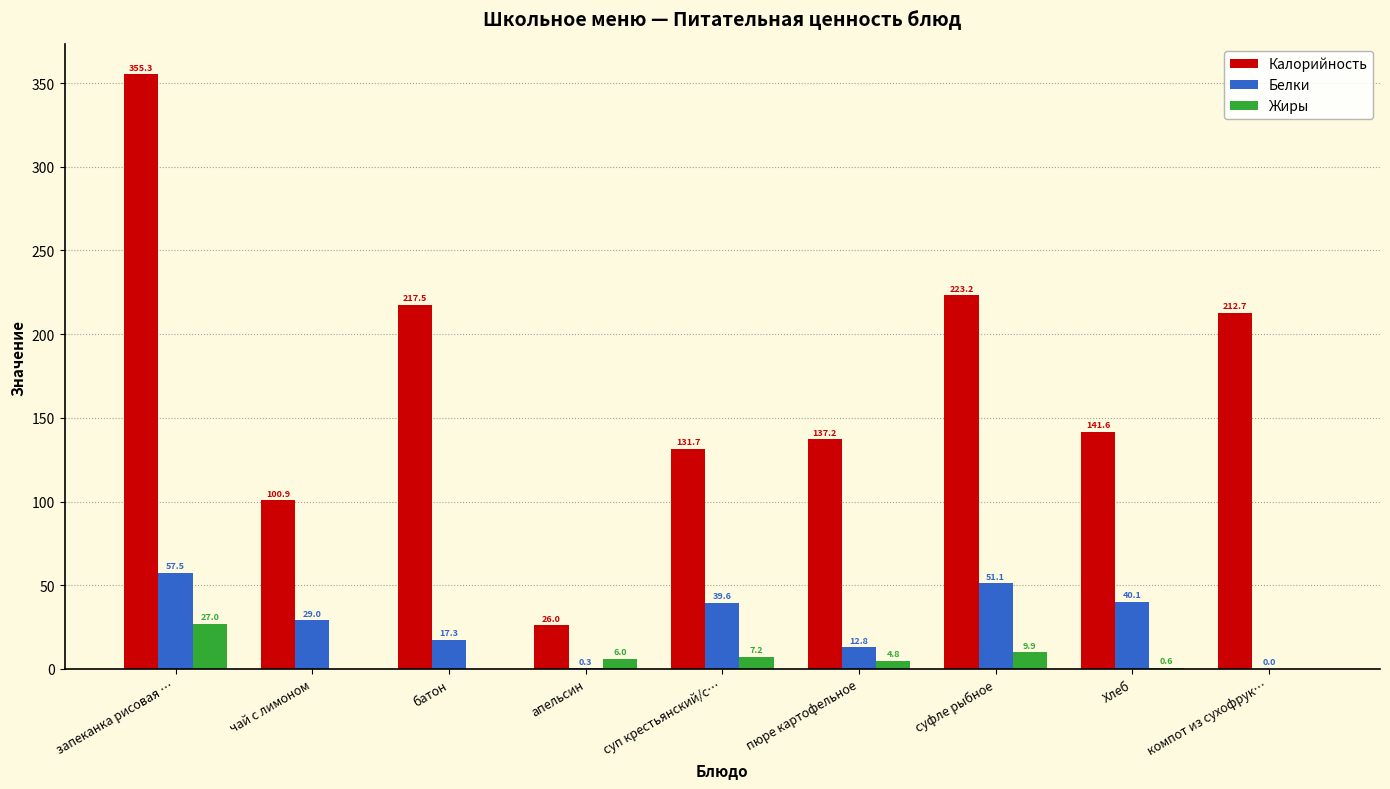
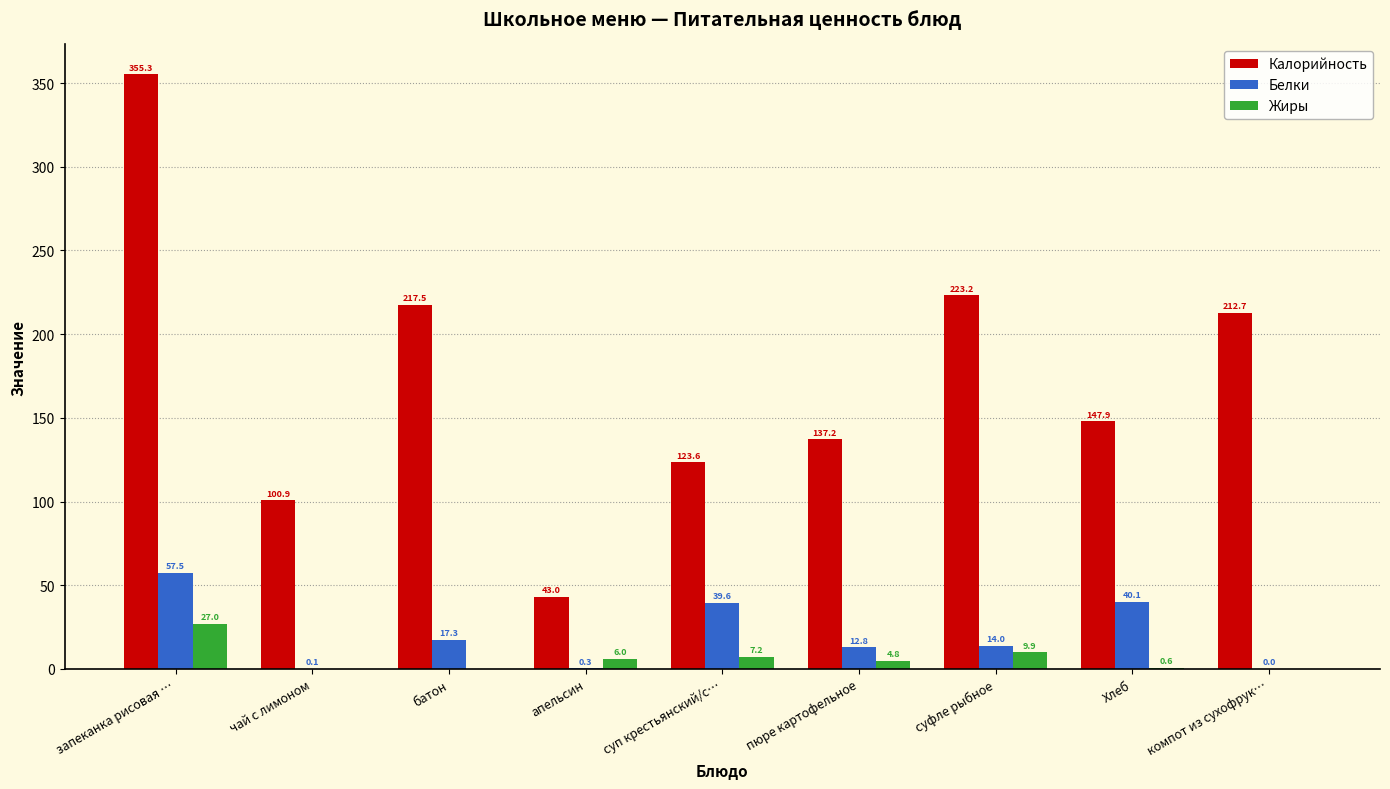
  {
    "Калорийность": {
      "запеканка рисовая …": 355.3,
      "чай с лимоном": 100.9,
      "батон": 217.5,
-     "апельсин": 26.0,
-     "суп крестьянский/с…": 131.7,
+     "апельсин": 43.0,
+     "суп крестьянский/с…": 123.6,
      "пюре картофельное": 137.2,
      "суфле рыбное": 223.2,
-     "Хлеб": 141.6,
+     "Хлеб": 147.9,
      "компот из сухофрук…": 212.7
    },
    "Белки": {
      "запеканка рисовая …": 57.5,
-     "чай с лимоном": 29.0,
+     "чай с лимоном": 0.1,
      "батон": 17.3,
      "апельсин": 0.3,
      "суп крестьянский/с…": 39.6,
      "пюре картофельное": 12.8,
-     "суфле рыбное": 51.1,
+     "суфле рыбное": 14.0,
      "Хлеб": 40.1,
      "компот из сухофрук…": 0.0
    },
    "Жиры": {
      "запеканка рисовая …": 27.0,
      "апельсин": 6.0,
      "суп крестьянский/с…": 7.2,
      "пюре картофельное": 4.8,
      "суфле рыбное": 9.9,
      "Хлеб": 0.6
    }
  }
